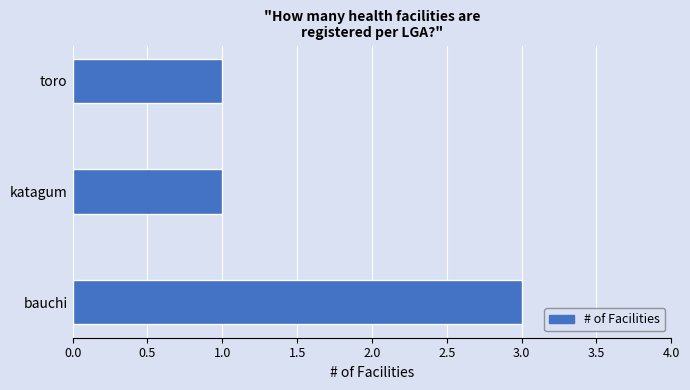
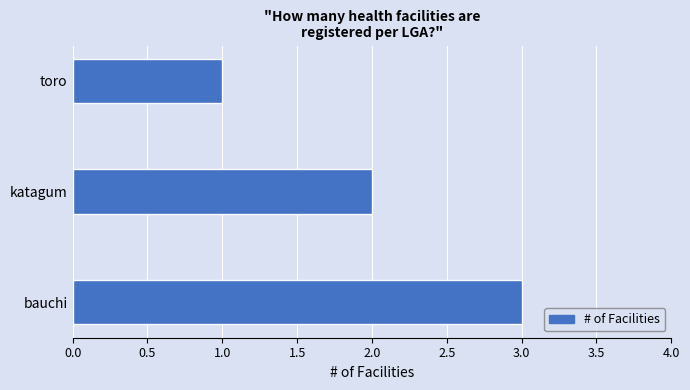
  {
    "toro": 1,
-   "katagum": 1,
+   "katagum": 2,
    "bauchi": 3
  }
